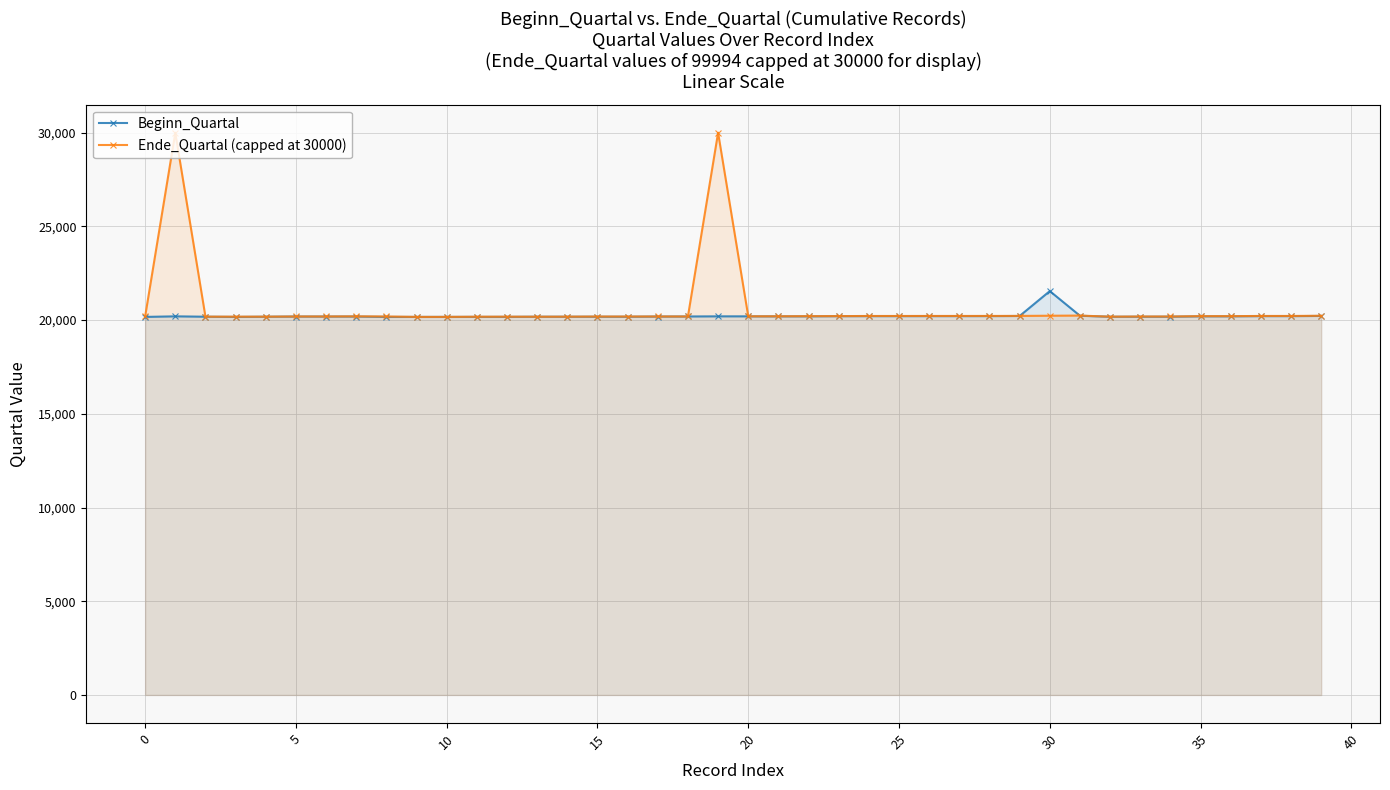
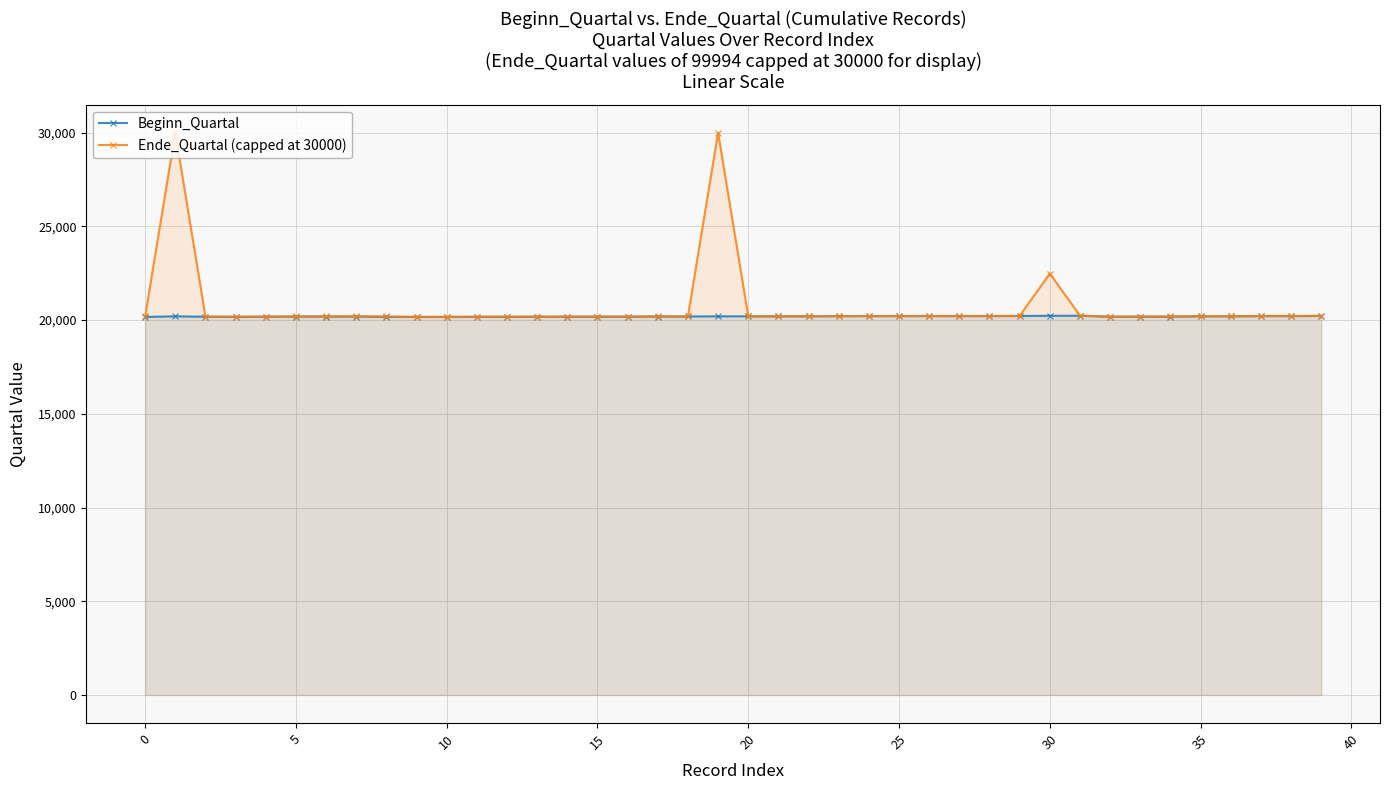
  {
    "Beginn_Quartal": {
-     "30": "21,500"
+     "30": "20,200"
    },
    "Ende_Quartal (capped at 30000)": {
-     "30": "20,200"
+     "30": "22,500"
    }
  }
